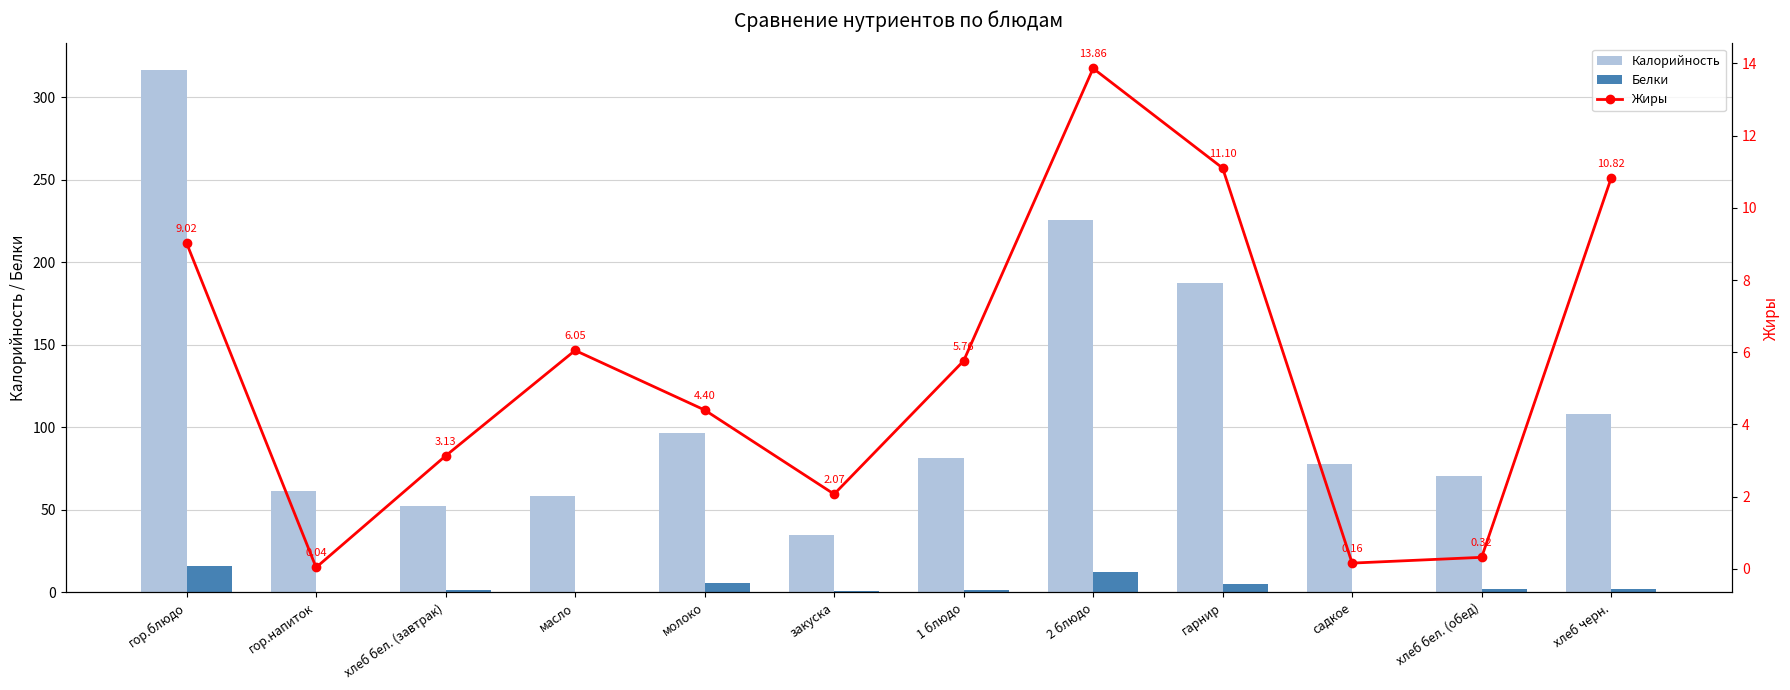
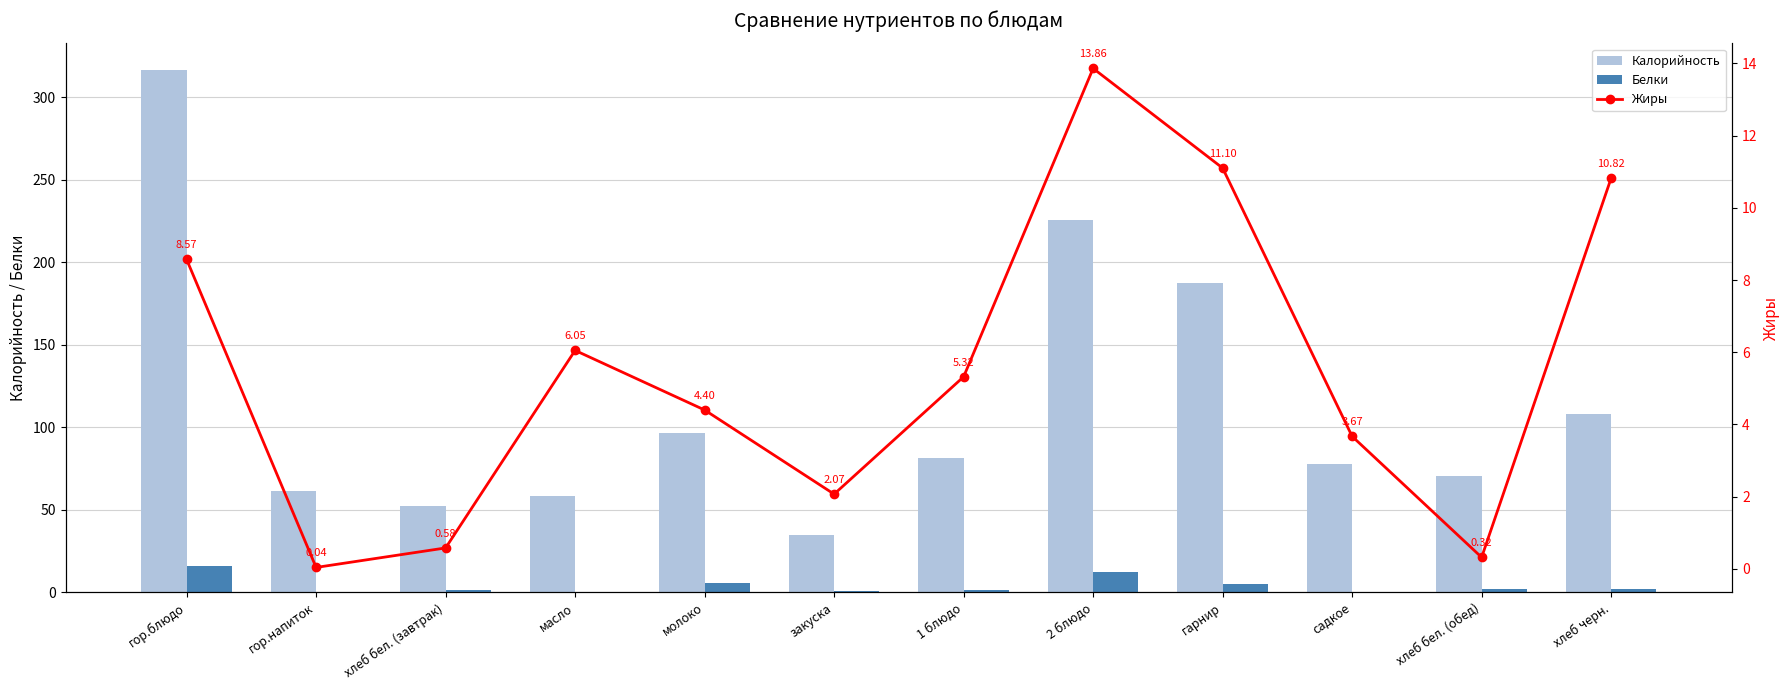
  {
    "Жиры": {
-     "гор.блюдо": 9.02,
+     "гор.блюдо": 8.57,
      "гор.напиток": 0.04,
-     "хлеб бел. (завтрак)": 3.13,
+     "хлеб бел. (завтрак)": 0.58,
      "масло": 6.05,
      "молоко": 4.40,
      "закуска": 2.07,
-     "1 блюдо": 5.76,
+     "1 блюдо": 5.32,
      "2 блюдо": 13.86,
      "гарнир": 11.10,
-     "садкое": 0.16,
+     "садкое": 3.67,
      "хлеб бел. (обед)": 0.32,
      "хлеб черн.": 10.82
    }
  }
